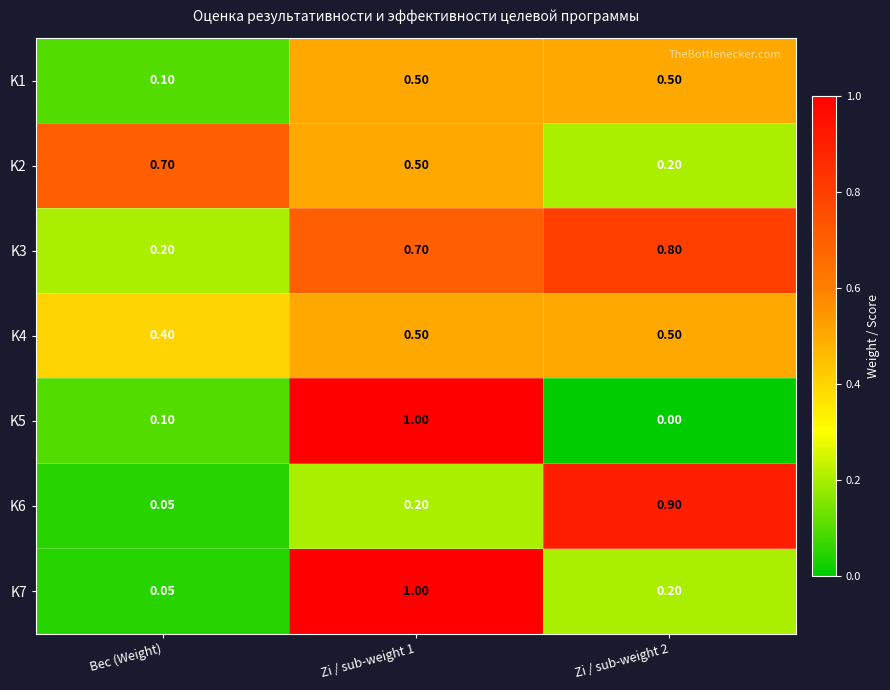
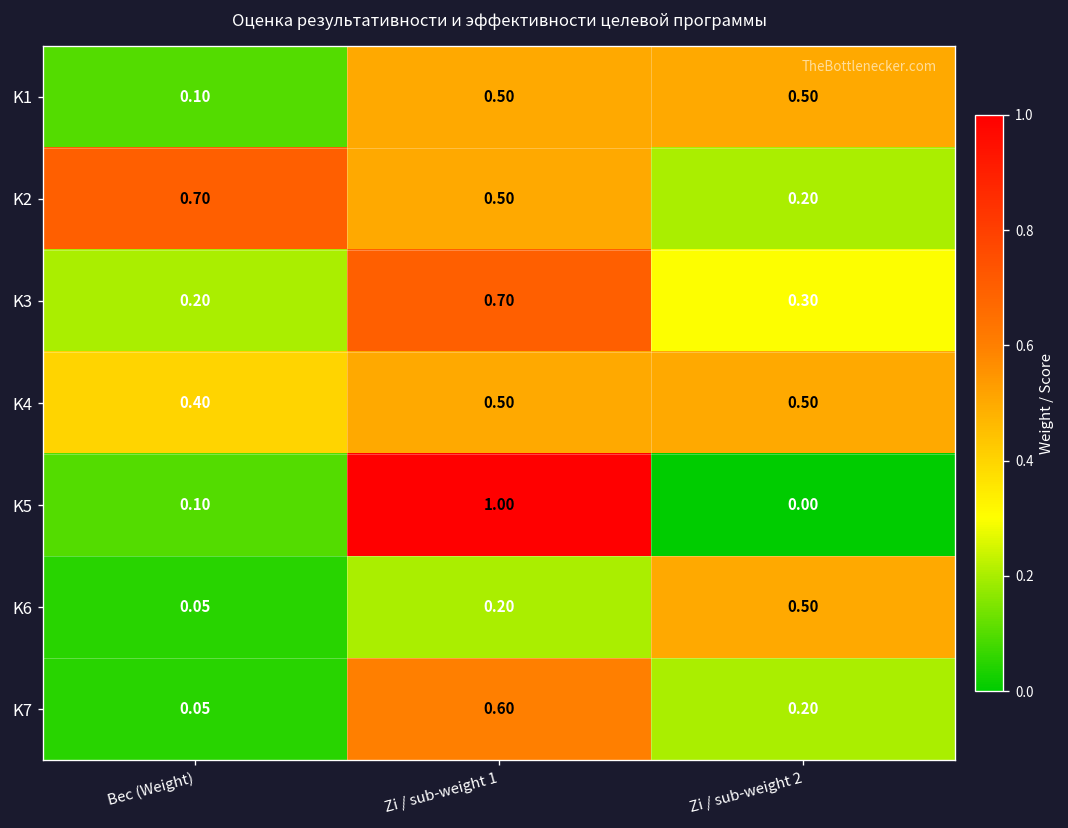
  {
    "K1": {
      "Вес (Weight)": 0.10,
      "Zi / sub-weight 1": 0.50
    },
    "K2": {
      "Вес (Weight)": 0.70,
      "Zi / sub-weight 1": 0.50,
      "Zi / sub-weight 2": 0.20
    },
    "K3": {
      "Вес (Weight)": 0.20,
      "Zi / sub-weight 1": 0.70,
-     "Zi / sub-weight 2": 0.80
+     "Zi / sub-weight 2": 0.30
    },
    "K4": {
      "Вес (Weight)": 0.40,
      "Zi / sub-weight 1": 0.50,
      "Zi / sub-weight 2": 0.50
    },
    "K5": {
      "Вес (Weight)": 0.10,
      "Zi / sub-weight 1": 1.00,
      "Zi / sub-weight 2": 0.00
    },
    "K6": {
      "Вес (Weight)": 0.05,
      "Zi / sub-weight 1": 0.20,
-     "Zi / sub-weight 2": 0.90
+     "Zi / sub-weight 2": 0.50
    },
    "K7": {
      "Вес (Weight)": 0.05,
-     "Zi / sub-weight 1": 1.00,
+     "Zi / sub-weight 1": 0.60,
      "Zi / sub-weight 2": 0.20
    }
  }
